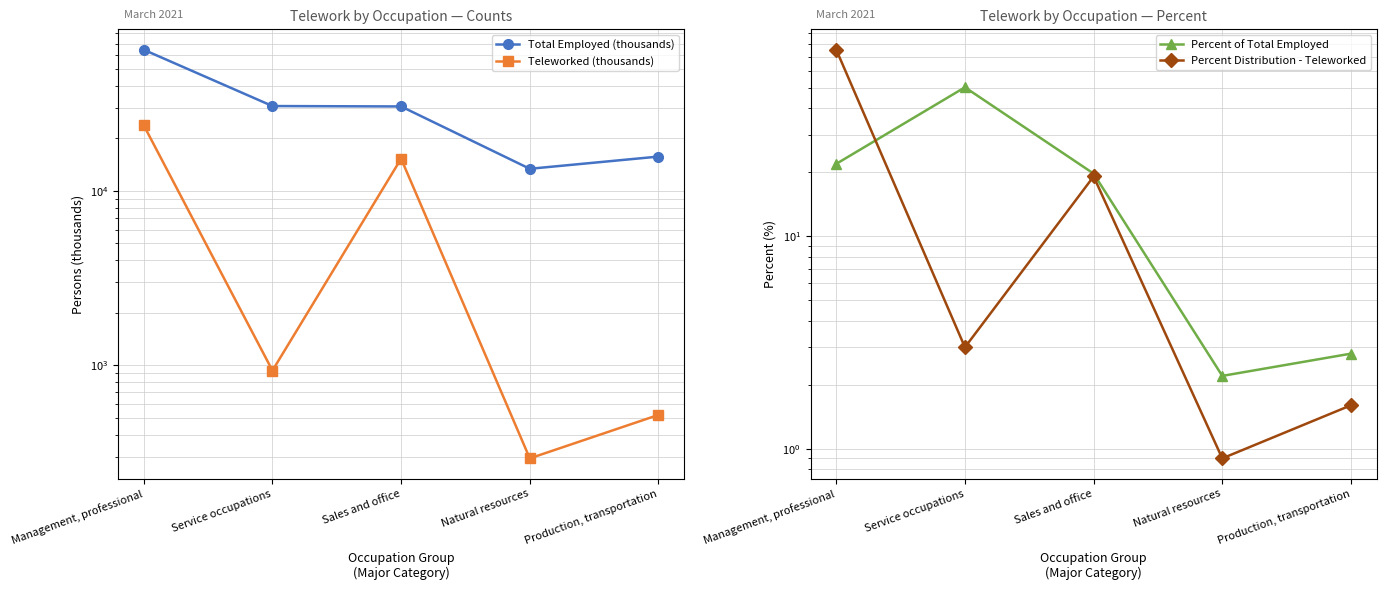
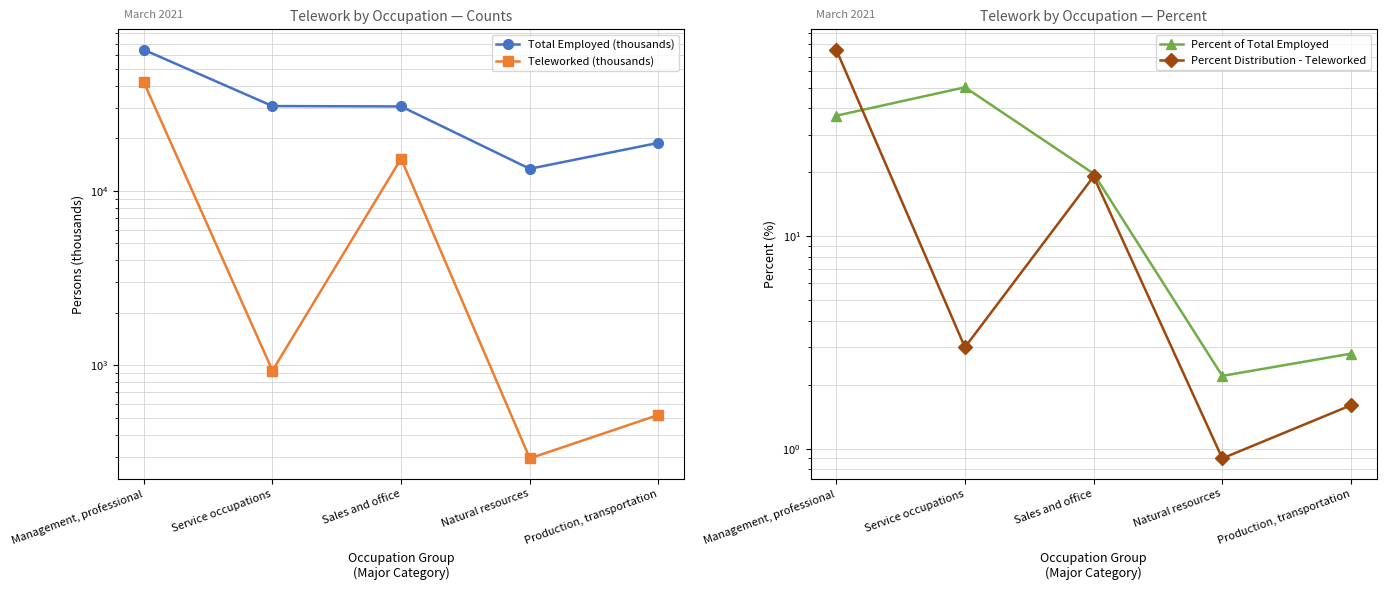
  {
    "Telework by Occupation — Counts": {
      "Total Employed (thousands)": {
        "Management, professional": 65000,
        "Service occupations": 31000,
        "Sales and office": 31000,
        "Natural resources": 13000,
-       "Production, transportation": 16000
+       "Production, transportation": 19000
      },
      "Teleworked (thousands)": {
-       "Management, professional": 24000,
+       "Management, professional": 42000,
        "Service occupations": 900,
        "Sales and office": 15000,
        "Natural resources": 290,
        "Production, transportation": 520
      }
    },
    "Telework by Occupation — Percent": {
      "Percent of Total Employed": {
-       "Management, professional": 22,
+       "Management, professional": 37,
        "Service occupations": 50,
        "Sales and office": 20,
        "Natural resources": 2.2,
        "Production, transportation": 2.8
      },
      "Percent Distribution - Teleworked": {
        "Management, professional": 75,
        "Service occupations": 3,
        "Sales and office": 19,
        "Natural resources": 0.90,
        "Production, transportation": 1.6
      }
    }
  }
